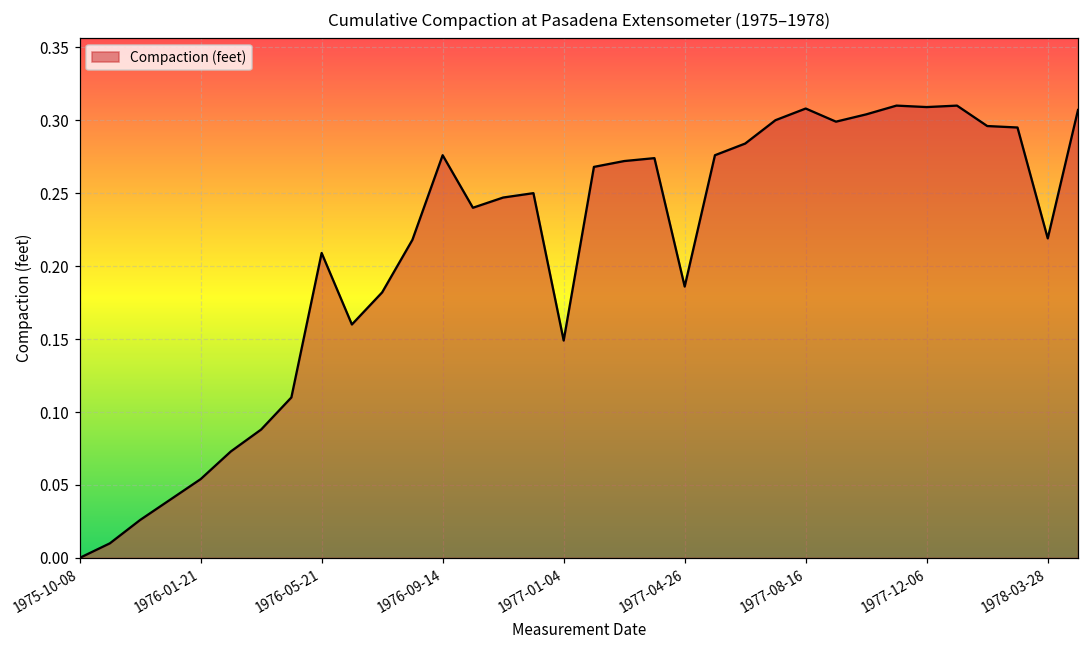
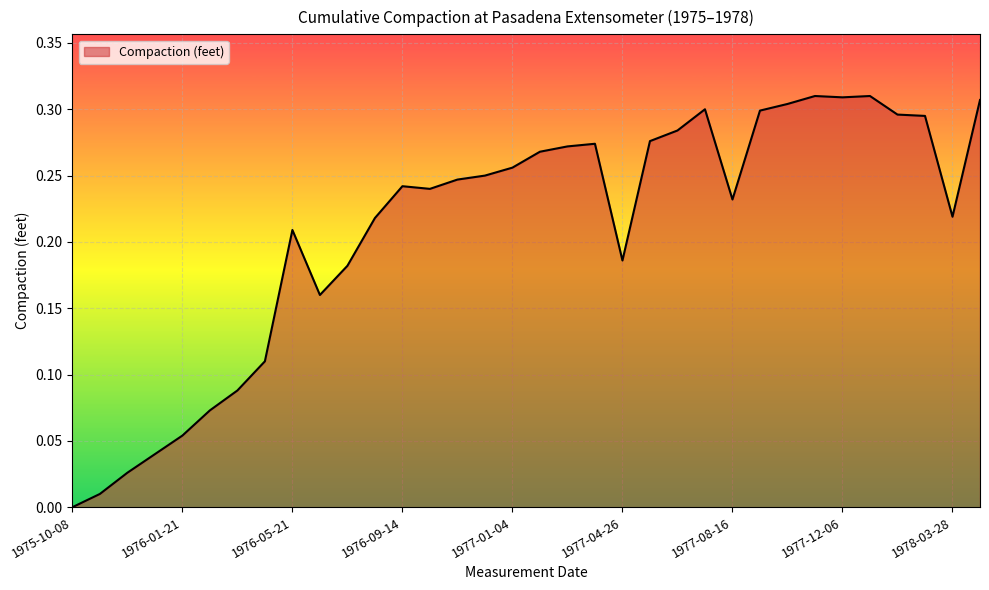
  {
    "1975-10-08": 0.000,
    "1976-01-21": 0.054,
    "1976-05-21": 0.209,
-   "1976-09-14": 0.276,
-   "1977-01-04": 0.149,
+   "1976-09-14": 0.242,
+   "1977-01-04": 0.256,
    "1977-04-26": 0.186,
-   "1977-08-16": 0.308,
+   "1977-08-16": 0.232,
    "1977-12-06": 0.309,
    "1978-03-28": 0.219
  }
